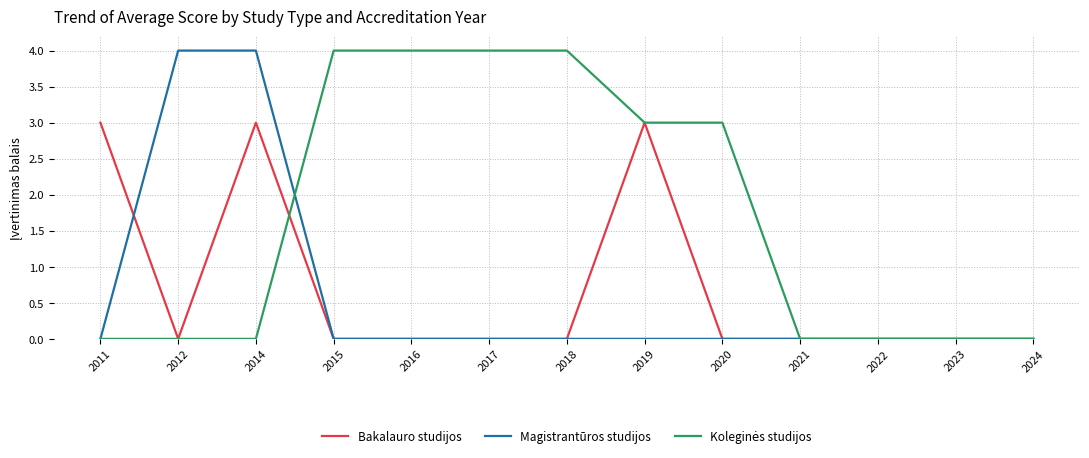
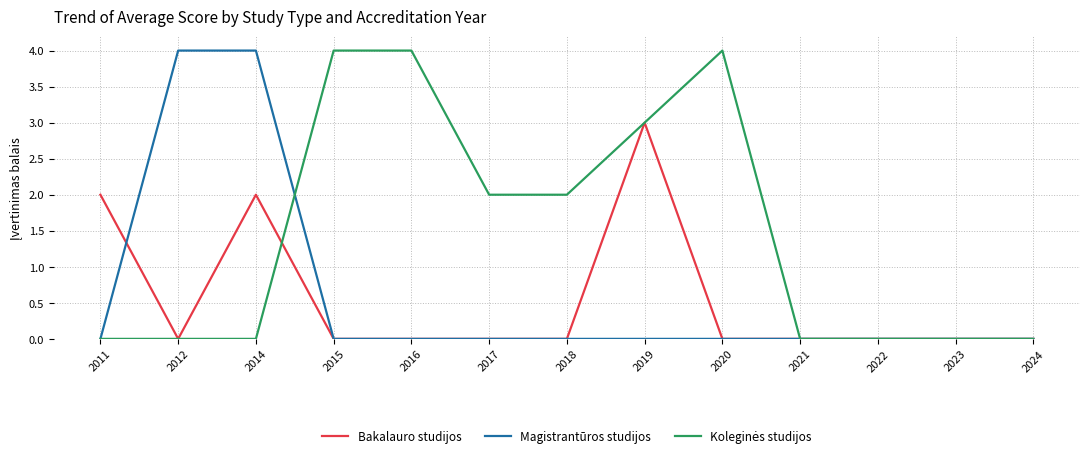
  {
    "Bakalauro studijos": {
-     "2011": 3,
-     "2014": 3
+     "2011": 2,
+     "2014": 2
    },
    "Magistrantūros studijos": {
      "2012": 4,
      "2014": 4,
      "2019": 0
    },
    "Koleginės studijos": {
      "2014": 0,
      "2015": 4,
      "2016": 4,
-     "2017": 4,
-     "2018": 4,
-     "2020": 3
+     "2017": 2,
+     "2018": 2,
+     "2020": 4
    }
  }
